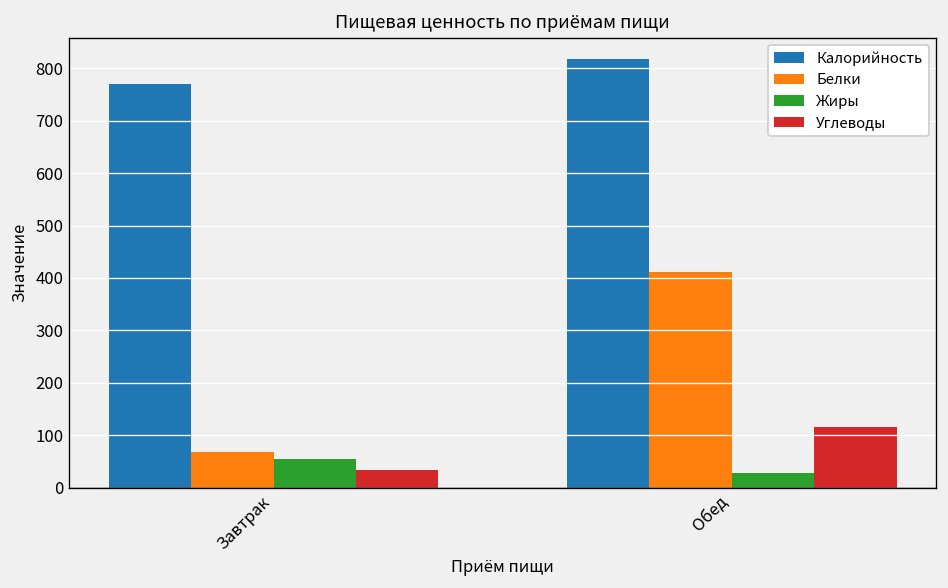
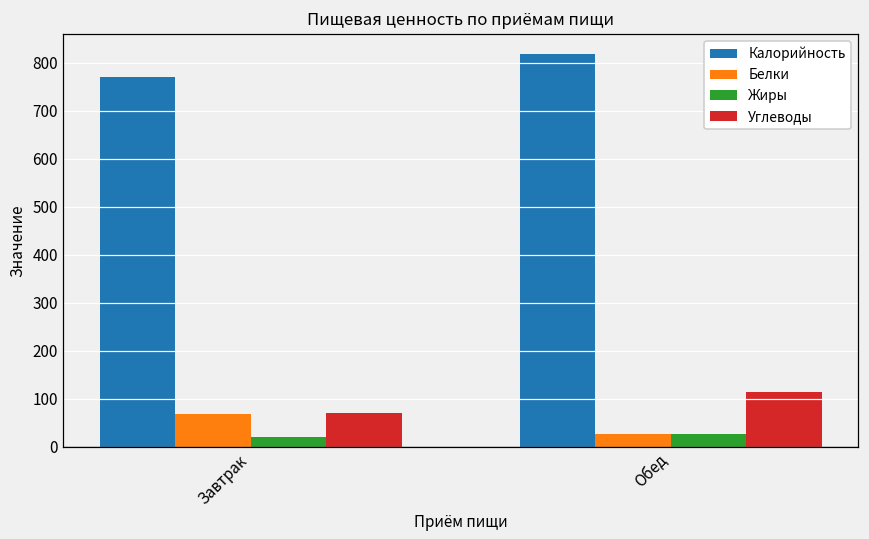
  {
    "Калорийность": {
      "Завтрак": 770,
      "Обед": 820
    },
    "Белки": {
      "Завтрак": 70,
-     "Обед": 410
+     "Обед": 30
    },
    "Жиры": {
-     "Завтрак": 60,
+     "Завтрак": 20,
      "Обед": 30
    },
    "Углеводы": {
-     "Завтрак": 30,
+     "Завтрак": 70,
      "Обед": 120
    }
  }
